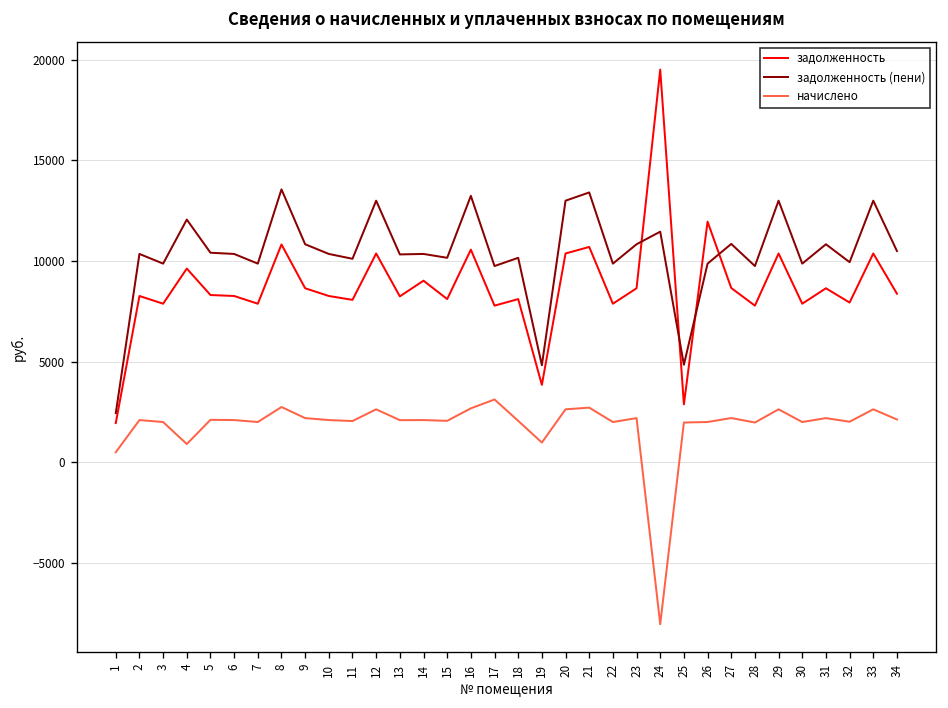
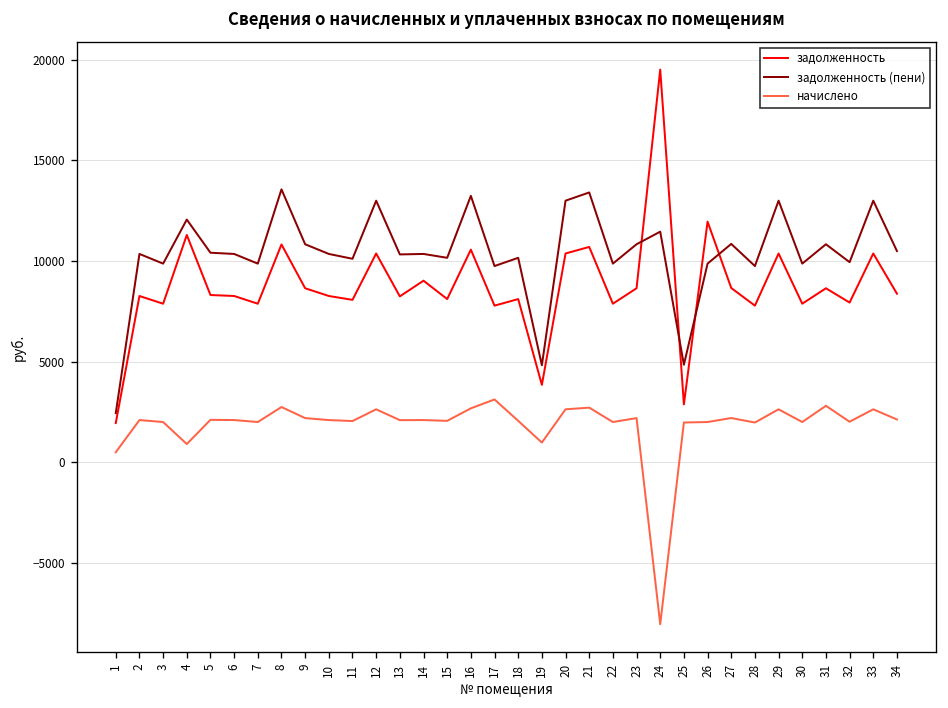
  {
    "задолженность": {
      "1": 1900,
      "2": 8300,
      "3": 7900,
-     "4": 9600,
+     "4": 11300,
      "5": 8300,
      "6": 8300,
      "7": 7900,
      "8": 10800,
      "9": 8600,
      "10": 8300,
      "11": 8100,
      "12": 10400,
      "13": 8200,
      "14": 9000,
      "15": 8100,
      "16": 10600,
      "17": 7800,
      "18": 8100,
      "19": 3800,
      "20": 10400,
      "21": 10700,
      "22": 7900,
      "23": 8600,
      "24": 19500,
      "25": 2900,
      "26": 12000,
      "27": 8700,
      "28": 7800,
      "29": 10400,
      "30": 7900,
      "31": 8600,
      "32": 7900,
      "33": 10400,
      "34": 8400
    },
    "задолженность (пени)": {
      "1": 2400,
      "2": 10300,
      "3": 9900,
      "4": 12100,
      "5": 10400,
      "6": 10300,
      "7": 9900,
      "8": 13600,
      "9": 10800,
      "10": 10300,
      "11": 10100,
      "12": 13000,
      "13": 10300,
      "14": 10300,
      "15": 10200,
      "16": 13200,
      "17": 9700,
      "18": 10200,
      "19": 4800,
      "20": 13000,
      "21": 13400,
      "22": 9900,
      "23": 10800,
      "24": 11500,
      "25": 4800,
      "26": 9900,
      "27": 10800,
      "28": 9700,
      "29": 13000,
      "30": 9900,
      "31": 10800,
      "32": 9900,
      "33": 13000,
      "34": 10500
    },
    "начислено": {
      "1": 500,
      "2": 2100,
      "3": 2000,
      "4": 900,
      "5": 2100,
      "6": 2100,
      "7": 2000,
      "8": 2700,
      "9": 2200,
      "10": 2100,
      "11": 2000,
      "12": 2600,
      "13": 2100,
      "14": 2100,
      "15": 2100,
      "16": 2700,
      "17": 3100,
      "18": 2100,
      "19": 1000,
      "20": 2600,
      "21": 2700,
      "22": 2000,
      "23": 2200,
      "24": -8100,
      "25": 2000,
      "26": 2000,
      "27": 2200,
      "28": 2000,
      "29": 2600,
      "30": 2000,
-     "31": 2200,
+     "31": 2800,
      "32": 2000,
      "33": 2600,
      "34": 2100
    }
  }
